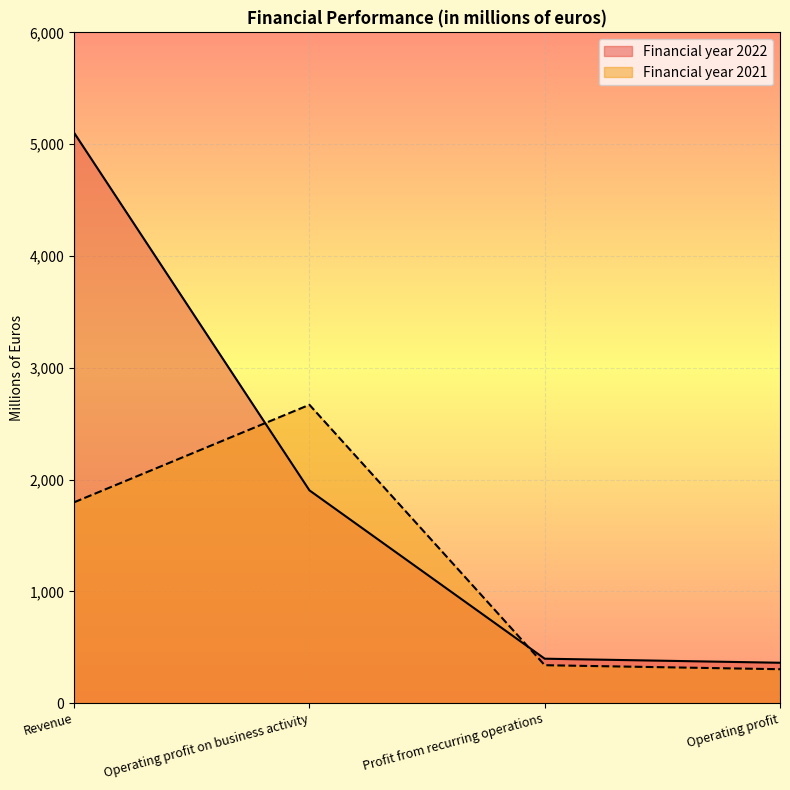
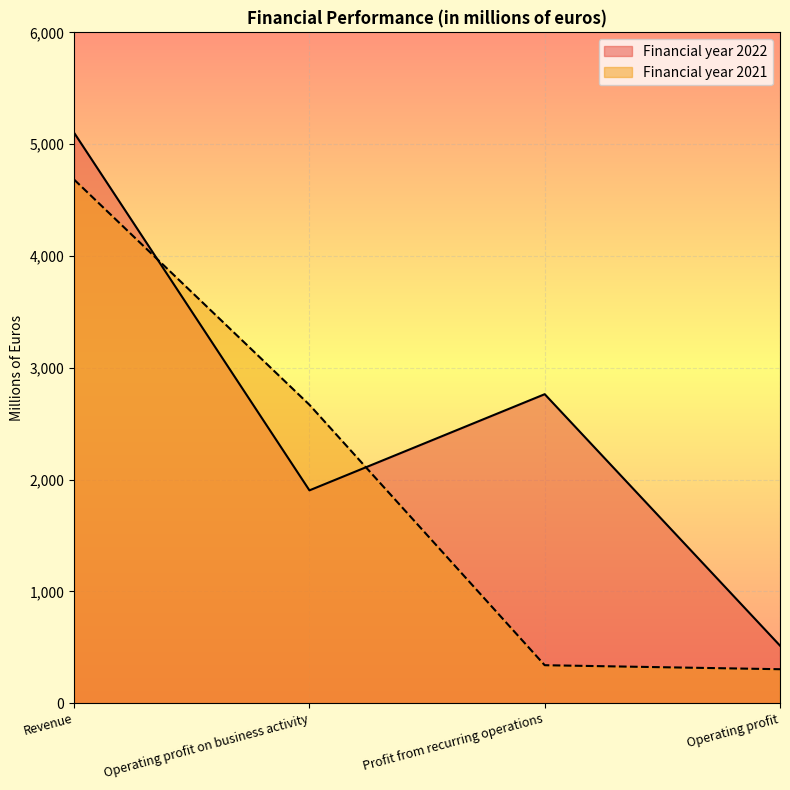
  {
    "Financial year 2022": {
      "Revenue": "5,100",
      "Operating profit on business activity": "1,900",
-     "Profit from recurring operations": "400",
-     "Operating profit": "360"
+     "Profit from recurring operations": "2,760",
+     "Operating profit": "510"
    },
    "Financial year 2021": {
-     "Revenue": "1,800",
+     "Revenue": "4,680",
      "Operating profit on business activity": "2,670",
      "Profit from recurring operations": "340",
      "Operating profit": "300"
    }
  }
